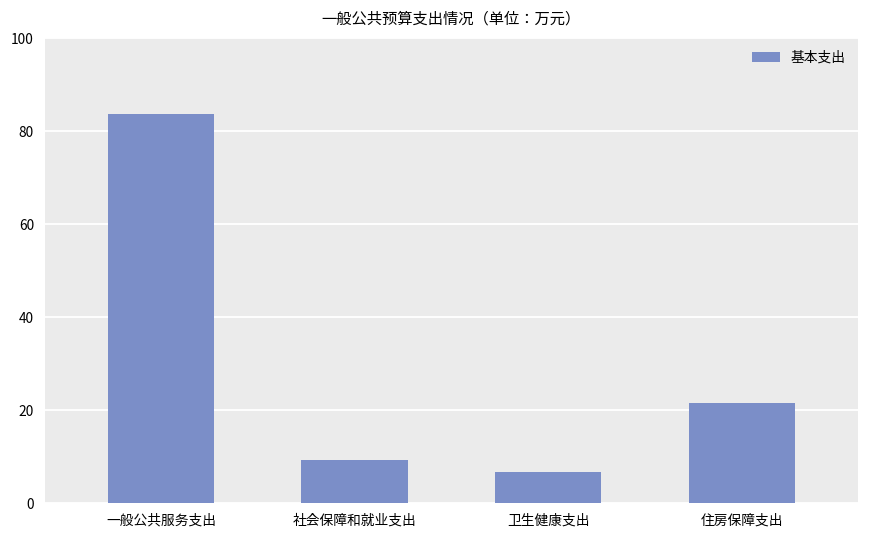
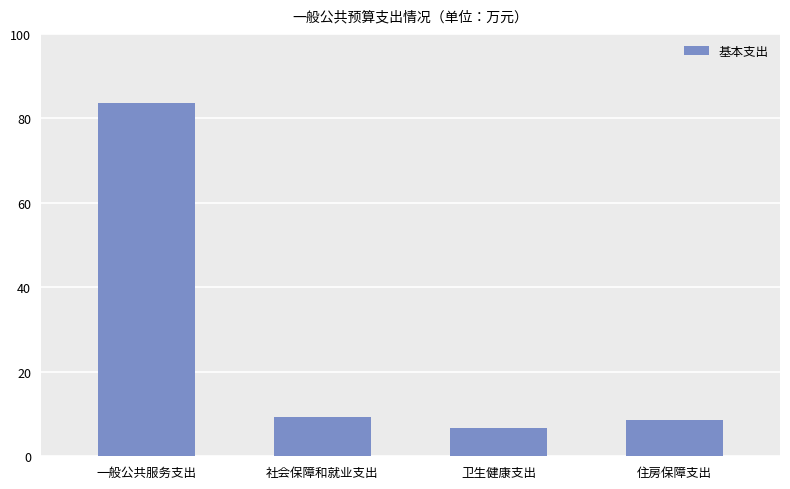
  {
    "一般公共服务支出": 84,
    "社会保障和就业支出": 9,
    "卫生健康支出": 7,
-   "住房保障支出": 22
+   "住房保障支出": 9
  }
